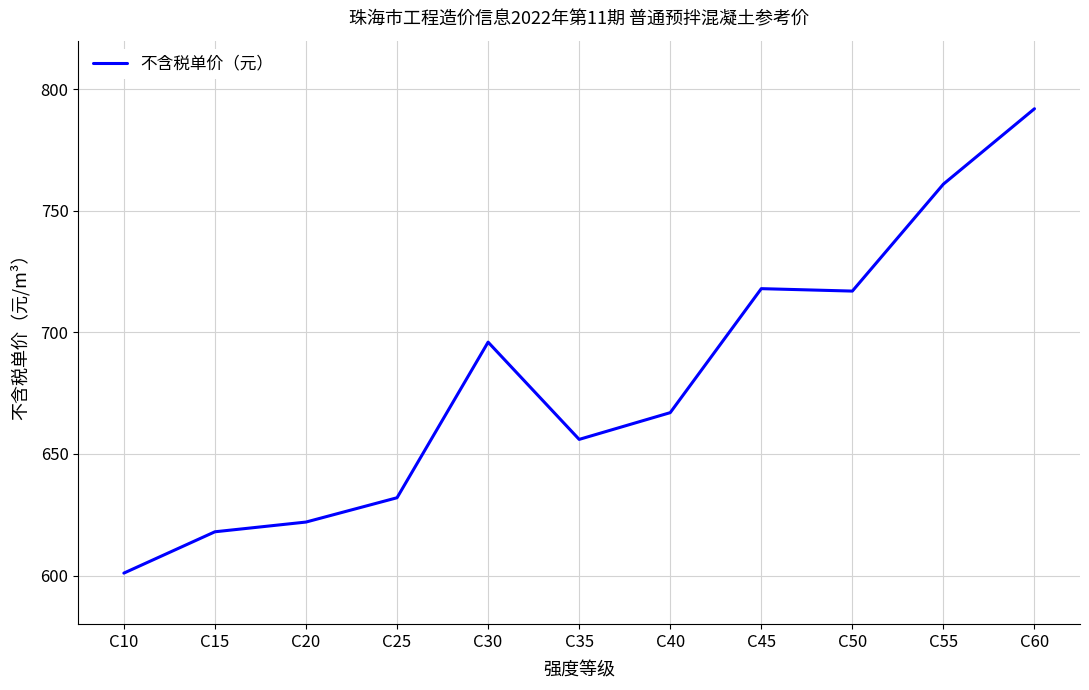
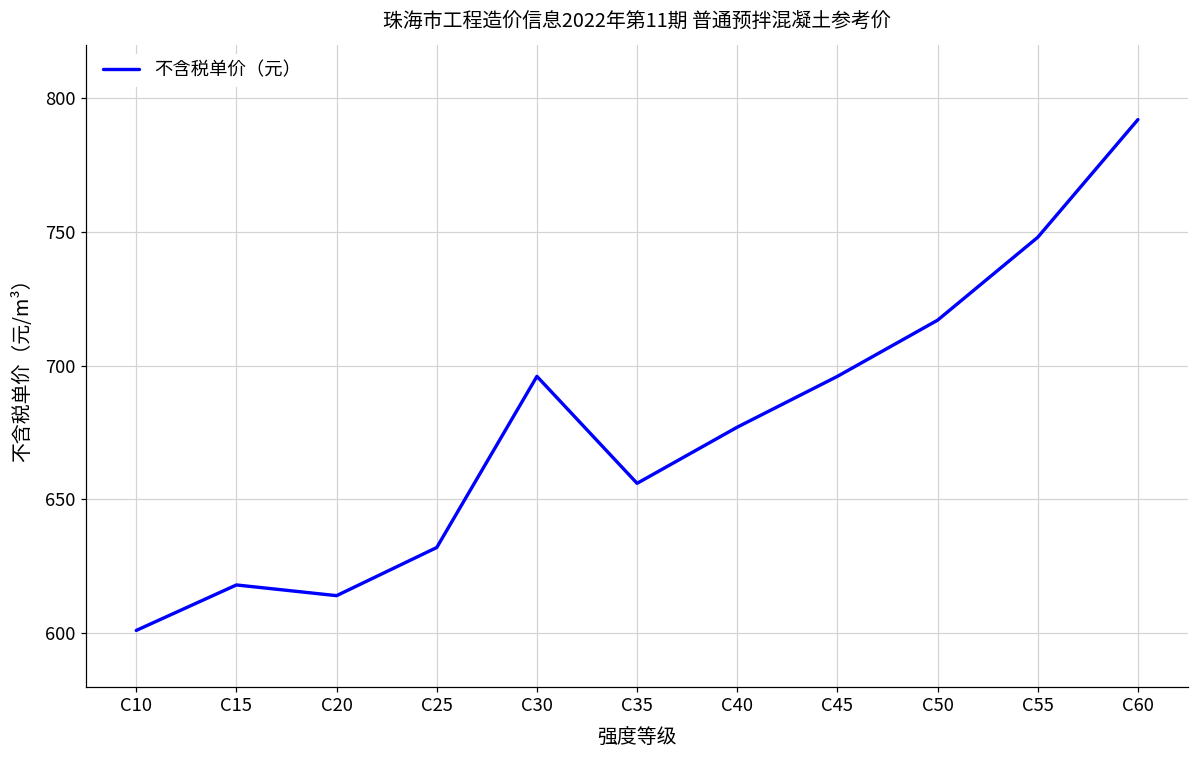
  {
    "C10": 601,
    "C15": 618,
-   "C20": 622,
+   "C20": 614,
    "C25": 632,
    "C30": 696,
    "C35": 656,
-   "C40": 667,
-   "C45": 718,
+   "C40": 677,
+   "C45": 696,
    "C50": 717,
-   "C55": 761,
+   "C55": 748,
    "C60": 792
  }
